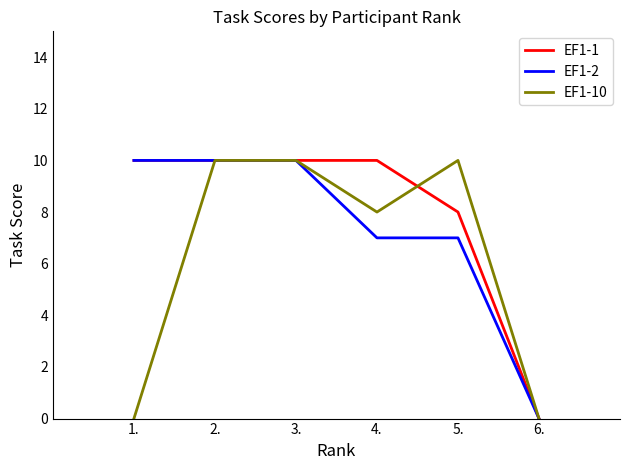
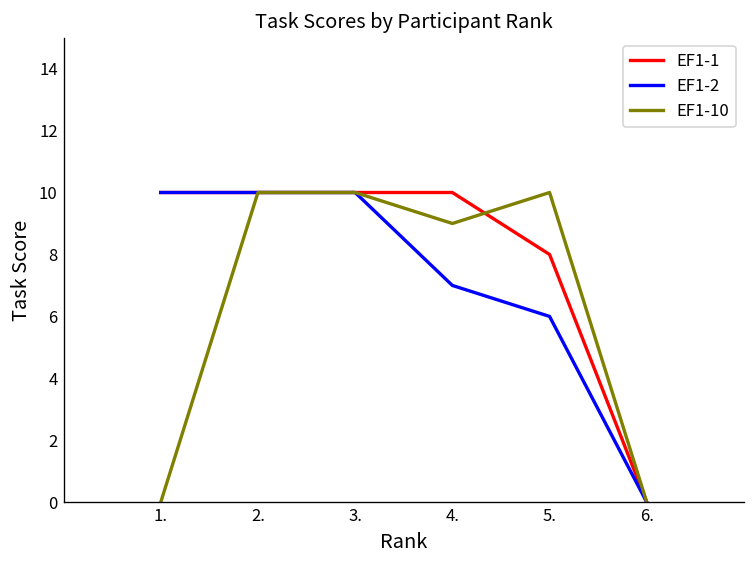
  {
    "EF1-1": {
      "4.": 10,
      "5.": 8
    },
    "EF1-2": {
      "4.": 7,
-     "5.": 7
+     "5.": 6
    },
    "EF1-10": {
      "1.": 0,
-     "4.": 8,
+     "4.": 9,
      "5.": 10
    }
  }
